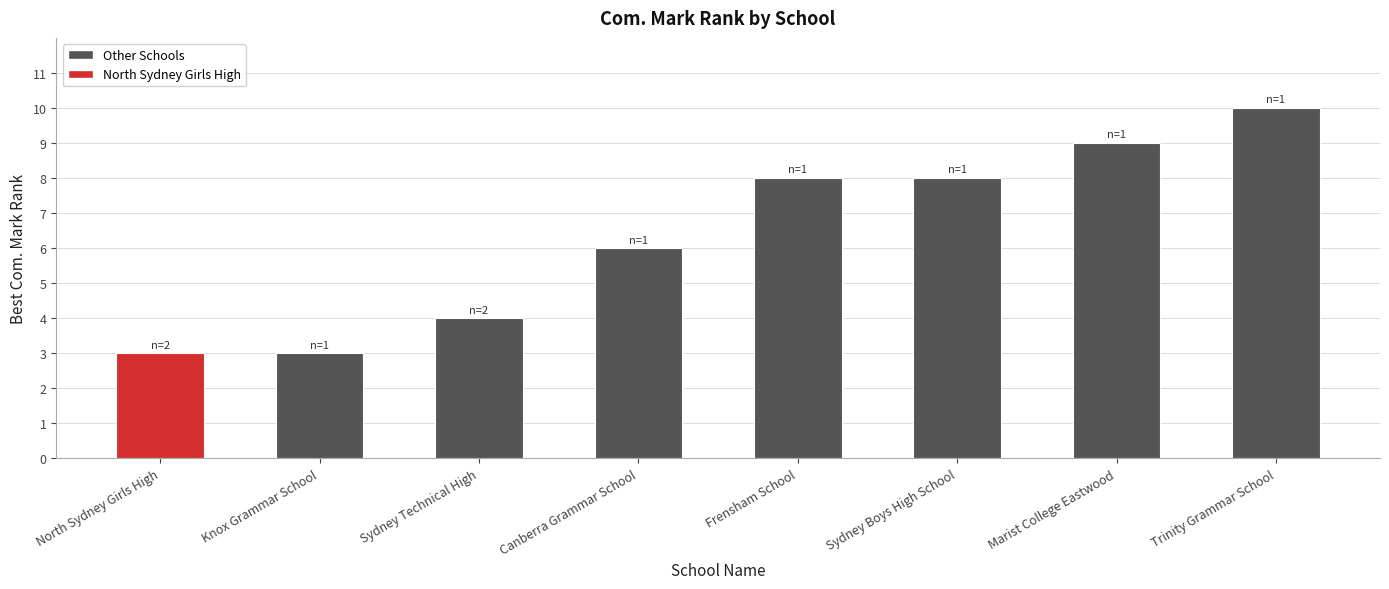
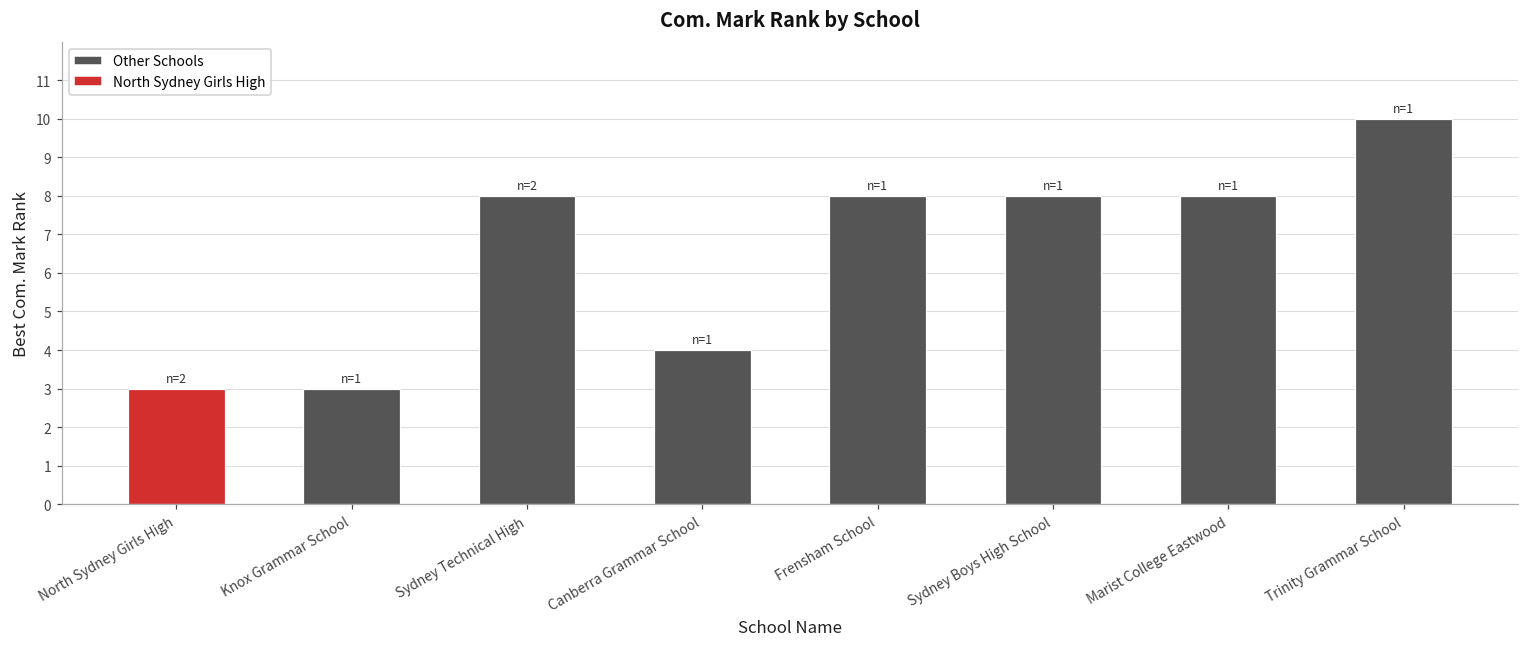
  {
-   "Sydney Technical High": 4,
-   "Canberra Grammar School": 6,
-   "Marist College Eastwood": 9
+   "Sydney Technical High": 8,
+   "Canberra Grammar School": 4,
+   "Marist College Eastwood": 8
  }
